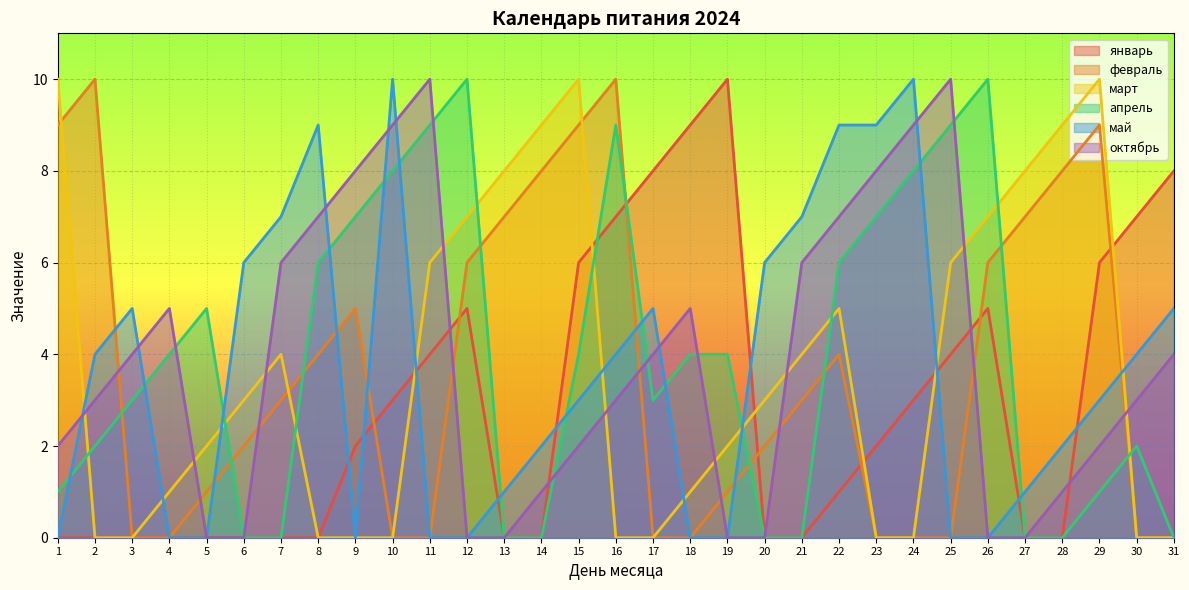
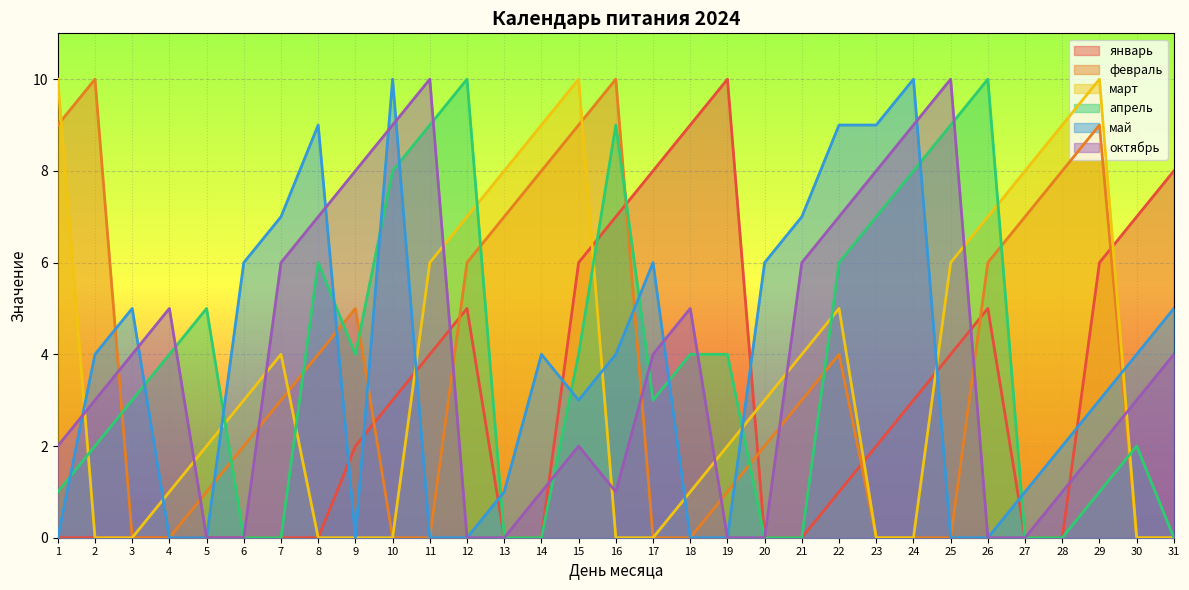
  {
    "апрель": {
      "1": 1,
      "2": 2,
      "3": 3,
      "4": 4,
      "5": 5,
      "8": 6,
-     "9": 7,
+     "9": 4,
      "10": 8,
      "11": 9,
      "12": 10,
      "15": 4,
      "16": 9,
      "17": 3,
      "18": 4,
      "19": 4,
      "22": 6,
      "23": 7,
      "24": 8,
      "25": 9,
      "26": 10,
      "29": 1,
      "30": 2
    },
    "май": {
      "2": 4,
      "3": 5,
      "6": 6,
      "7": 7,
      "8": 9,
      "10": 10,
      "13": 1,
-     "14": 2,
+     "14": 4,
      "15": 3,
      "16": 4,
-     "17": 5,
+     "17": 6,
      "20": 6,
      "21": 7,
      "22": 9,
      "23": 9,
      "24": 10,
      "27": 1,
      "28": 2,
      "29": 3,
      "30": 4,
      "31": 5
    },
    "октябрь": {
      "1": 2,
      "2": 3,
      "3": 4,
      "4": 5,
      "7": 6,
      "8": 7,
      "9": 8,
      "10": 9,
      "11": 10,
      "14": 1,
      "15": 2,
-     "16": 3,
+     "16": 1,
      "17": 4,
      "18": 5,
      "21": 6,
      "22": 7,
      "23": 8,
      "24": 9,
      "25": 10,
      "28": 1,
      "29": 2,
      "30": 3,
      "31": 4
    }
  }
